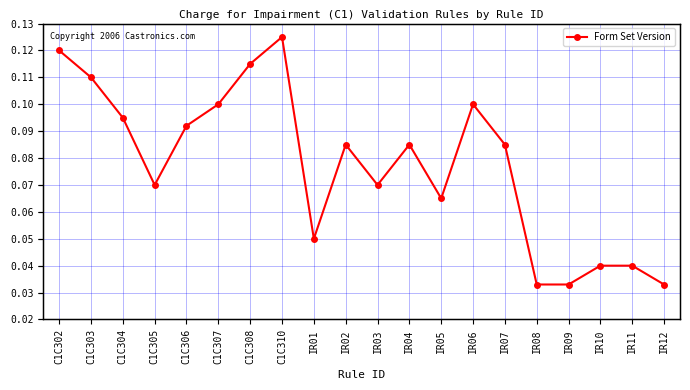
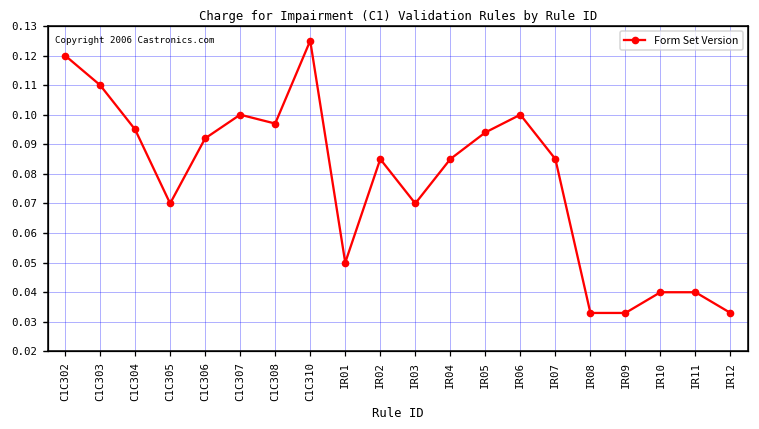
  {
    "C1C303": 0.110,
    "C1C304": 0.095,
    "C1C305": 0.070,
    "C1C306": 0.092,
    "C1C307": 0.100,
-   "C1C308": 0.115,
+   "C1C308": 0.097,
    "C1C310": 0.125,
    "IR01": 0.050,
    "IR02": 0.085,
    "IR03": 0.070,
    "IR04": 0.085,
-   "IR05": 0.065,
+   "IR05": 0.094,
    "IR06": 0.100,
    "IR07": 0.085,
    "IR08": 0.033,
    "IR09": 0.033,
    "IR10": 0.040,
    "IR11": 0.040,
    "IR12": 0.033
  }
